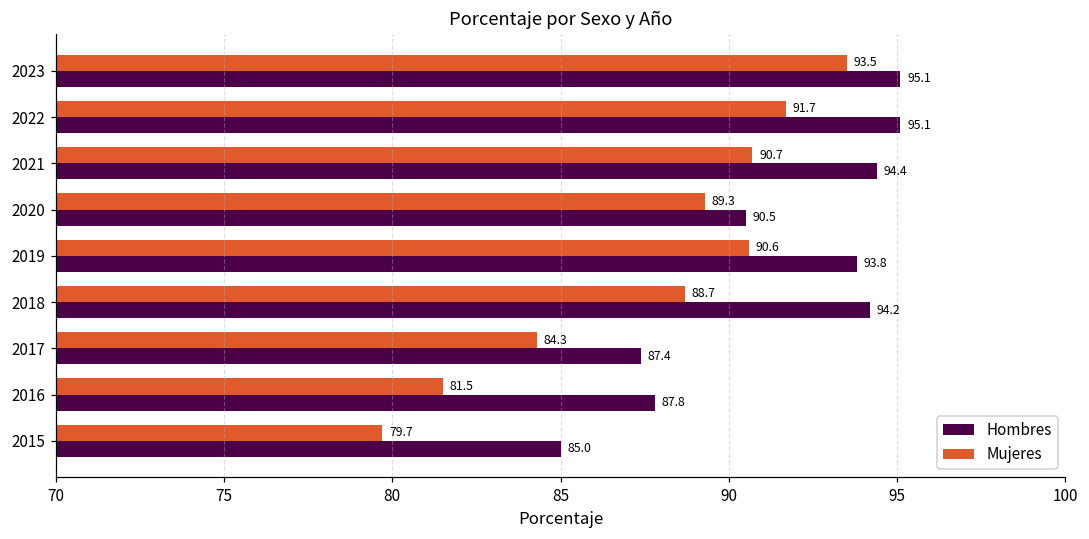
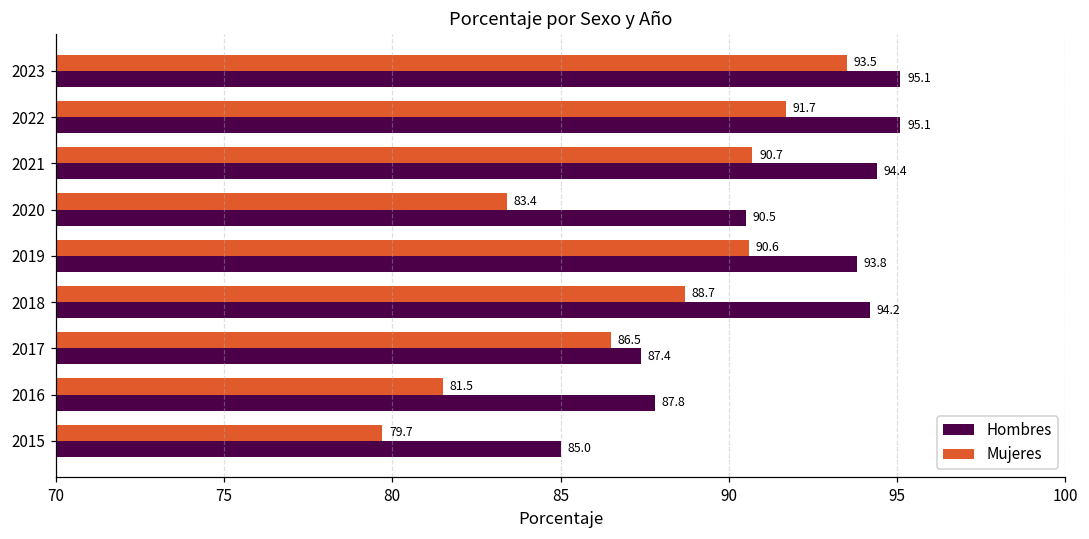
  {
    "Hombres": {
      "2023": 95.1,
      "2022": 95.1,
      "2021": 94.4,
      "2020": 90.5,
      "2019": 93.8,
      "2018": 94.2,
      "2017": 87.4,
      "2016": 87.8,
      "2015": 85.0
    },
    "Mujeres": {
      "2023": 93.5,
      "2022": 91.7,
      "2021": 90.7,
-     "2020": 89.3,
+     "2020": 83.4,
      "2019": 90.6,
      "2018": 88.7,
-     "2017": 84.3,
+     "2017": 86.5,
      "2016": 81.5,
      "2015": 79.7
    }
  }
